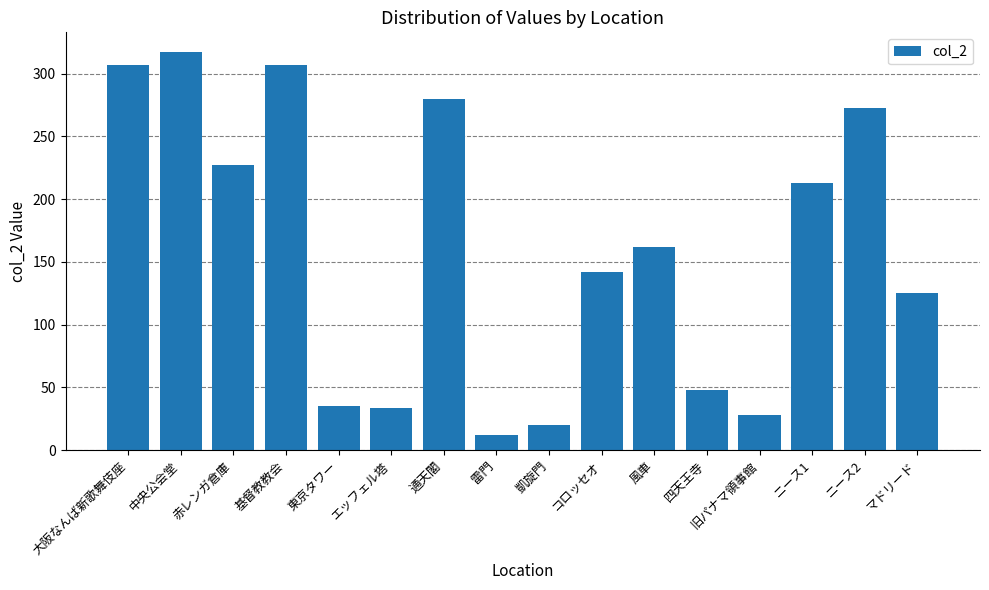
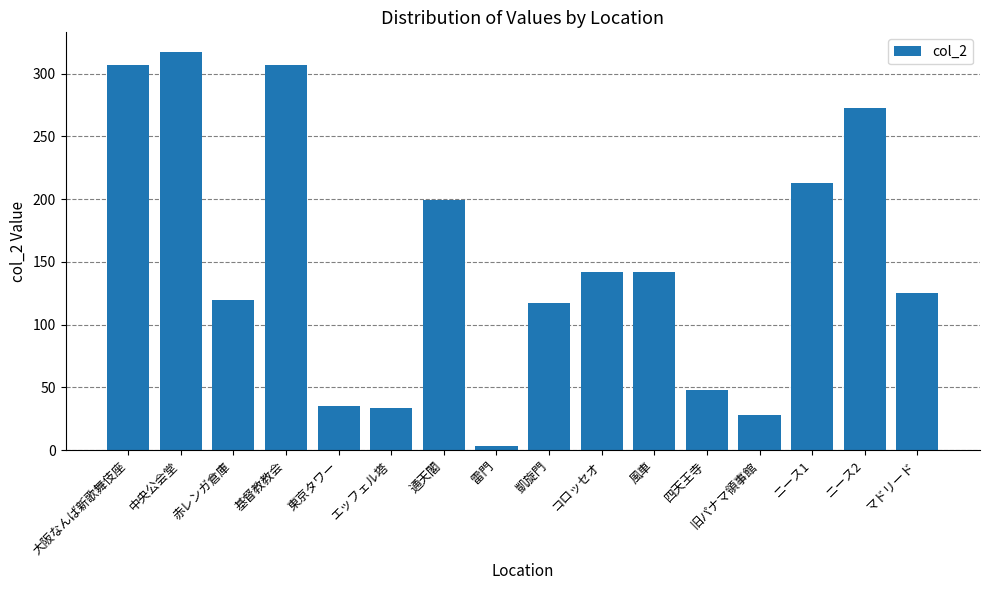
  {
    "大阪なんば新歌舞伎座": 307,
    "中央公会堂": 317,
-   "赤レンガ倉庫": 227,
+   "赤レンガ倉庫": 120,
    "基督教教会": 307,
    "東京タワー": 35,
    "エッフェル塔": 33,
-   "通天閣": 280,
-   "雷門": 12,
-   "凱旋門": 20,
+   "通天閣": 199,
+   "雷門": 3,
+   "凱旋門": 117,
    "コロッセオ": 142,
-   "風車": 162,
+   "風車": 142,
    "四天王寺": 48,
    "旧パナマ領事館": 28,
    "ニース1": 213,
    "ニース2": 272,
    "マドリード": 125
  }
